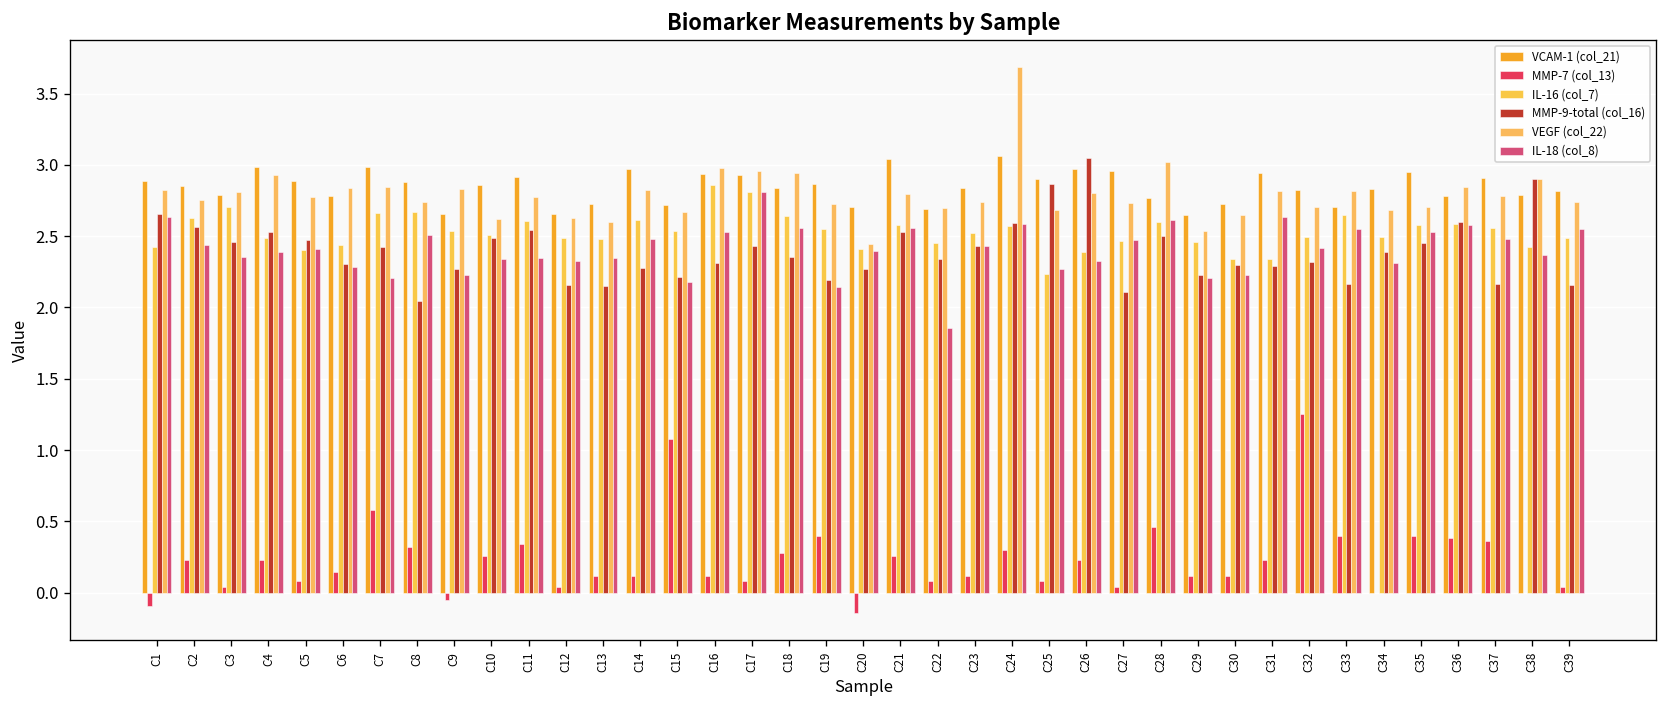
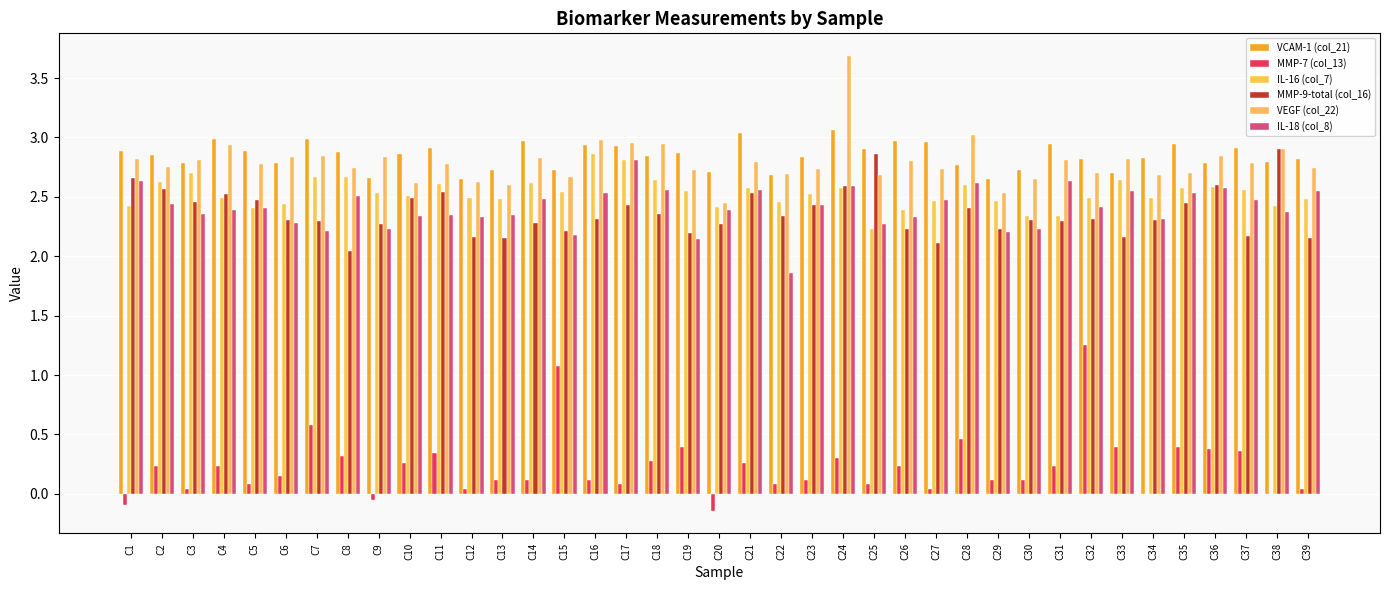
  {
    "MMP-9-total (col_16)": {
      "C1": 2.66,
      "C2": 2.56,
      "C3": 2.46,
      "C4": 2.53,
      "C5": 2.47,
      "C6": 2.31,
-     "C7": 2.42,
+     "C7": 2.30,
      "C8": 2.05,
      "C9": 2.27,
      "C10": 2.49,
      "C11": 2.54,
      "C12": 2.16,
      "C13": 2.15,
      "C14": 2.28,
      "C15": 2.21,
      "C16": 2.31,
      "C17": 2.43,
      "C18": 2.36,
      "C19": 2.20,
      "C20": 2.27,
      "C21": 2.53,
      "C22": 2.34,
      "C23": 2.43,
      "C24": 2.59,
      "C25": 2.86,
-     "C26": 3.05,
+     "C26": 2.23,
      "C27": 2.11,
-     "C28": 2.50,
+     "C28": 2.40,
      "C29": 2.23,
      "C30": 2.30,
      "C31": 2.29,
      "C32": 2.32,
      "C33": 2.16,
-     "C34": 2.39,
+     "C34": 2.31,
      "C35": 2.45,
      "C36": 2.60,
      "C37": 2.17,
      "C38": 2.90,
      "C39": 2.16
    }
  }
